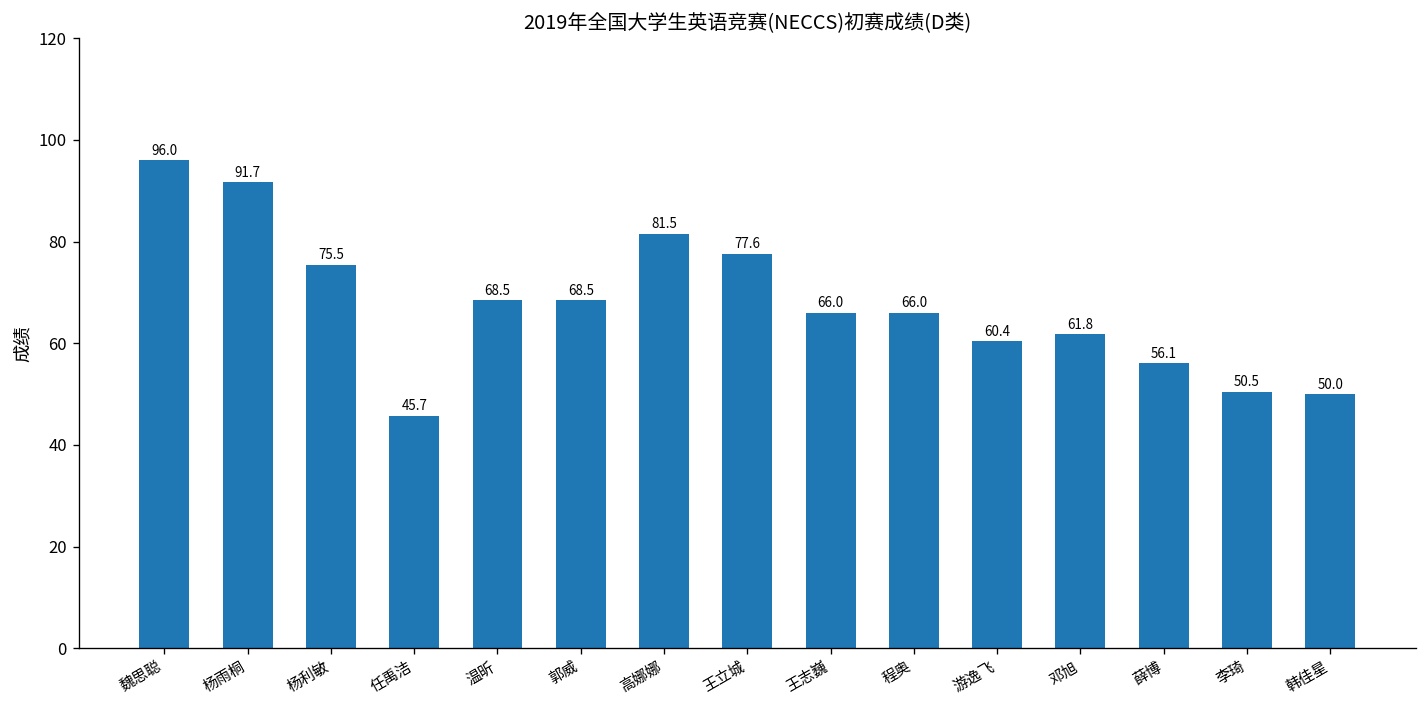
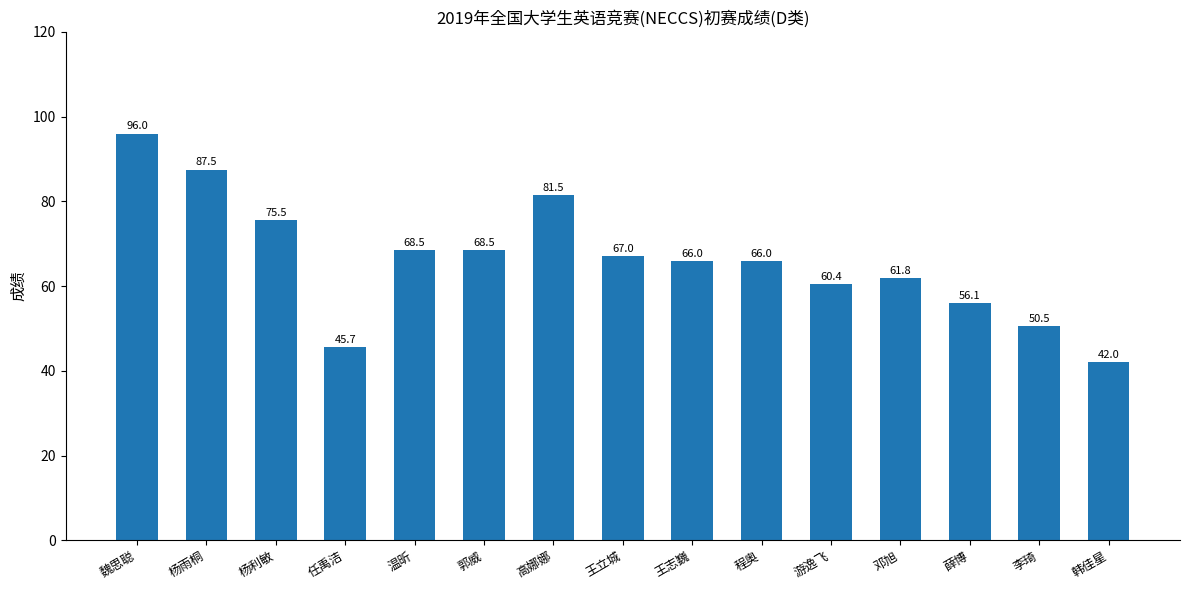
  {
    "魏思聪": 96.0,
-   "杨雨桐": 91.7,
+   "杨雨桐": 87.5,
    "杨利敏": 75.5,
    "任禹洁": 45.7,
    "温昕": 68.5,
    "郭威": 68.5,
    "高娜娜": 81.5,
-   "王立城": 77.6,
+   "王立城": 67.0,
    "王志巍": 66.0,
    "程奥": 66.0,
    "游逸飞": 60.4,
    "邓旭": 61.8,
    "薛博": 56.1,
    "李琦": 50.5,
-   "韩佳星": 50.0
+   "韩佳星": 42.0
  }
